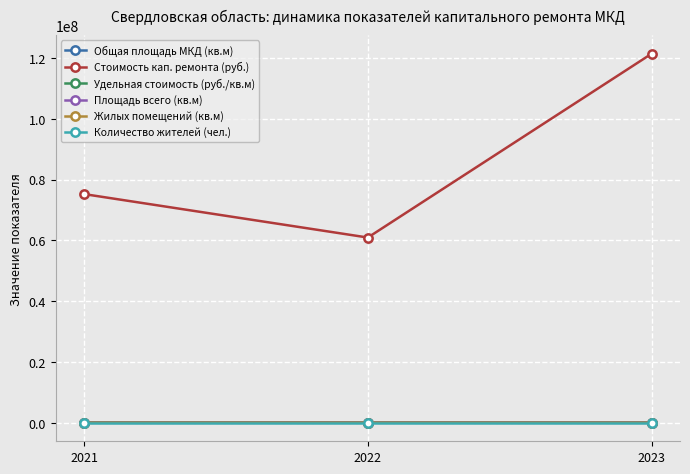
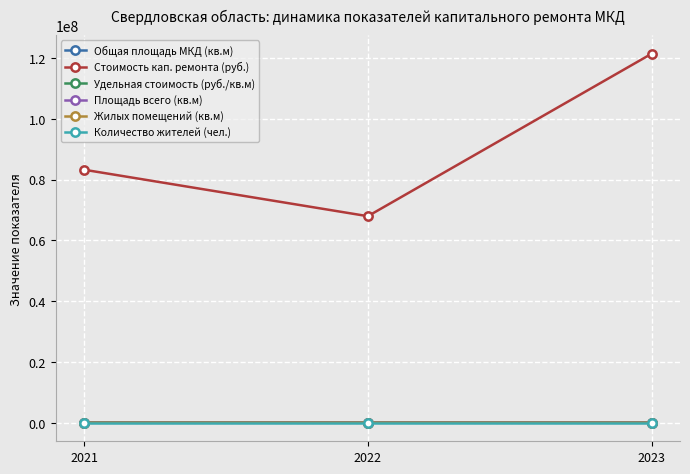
  {
    "Стоимость кап. ремонта (руб.)": {
-     "2021": 75000000,
-     "2022": 61000000,
+     "2021": 83000000,
+     "2022": 68000000,
      "2023": 121000000
    }
  }
